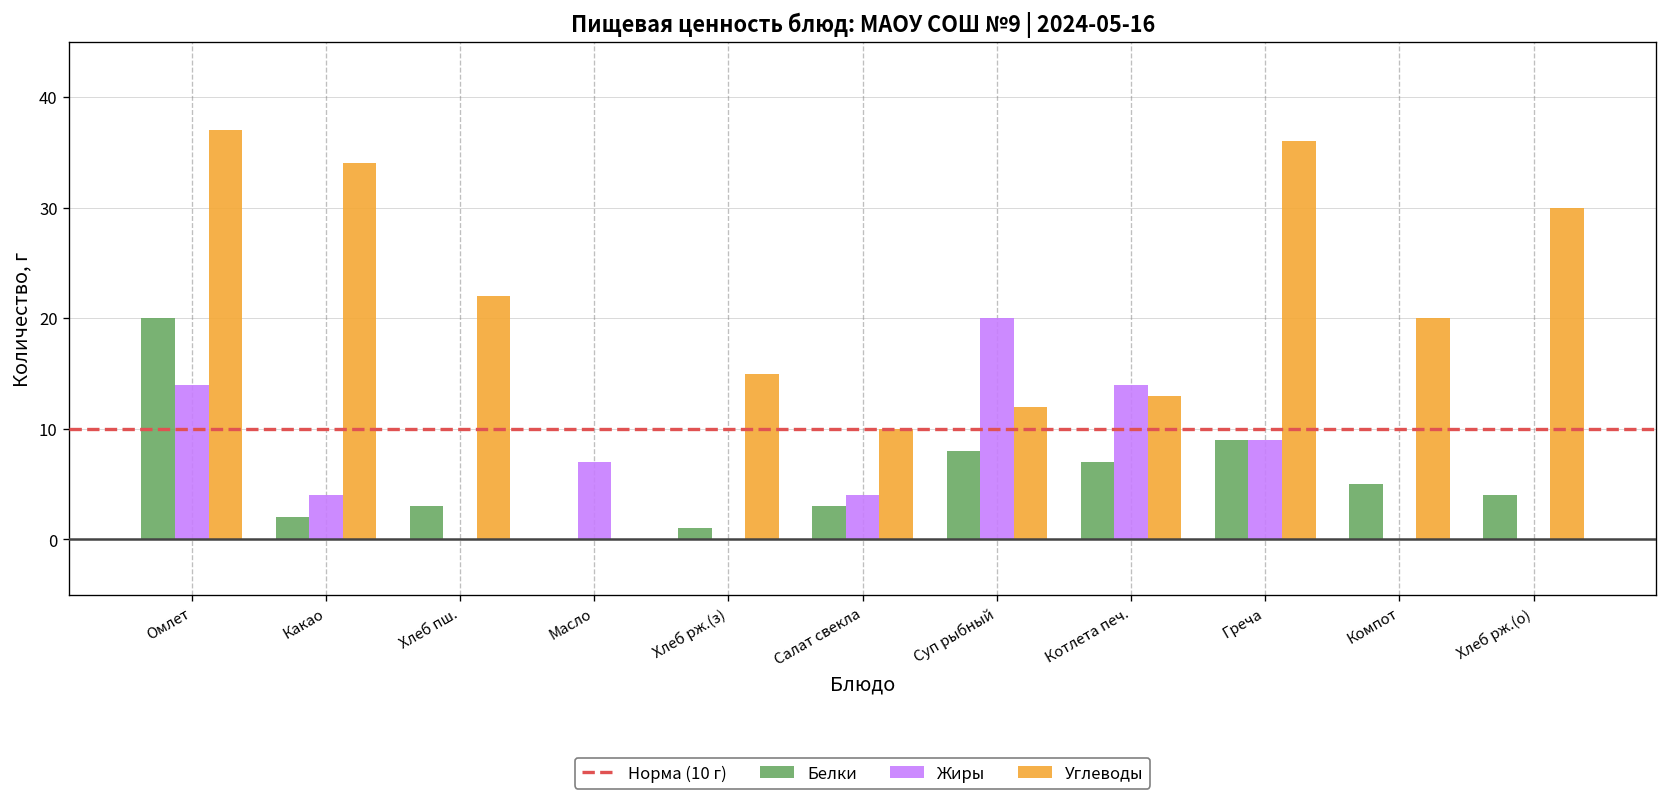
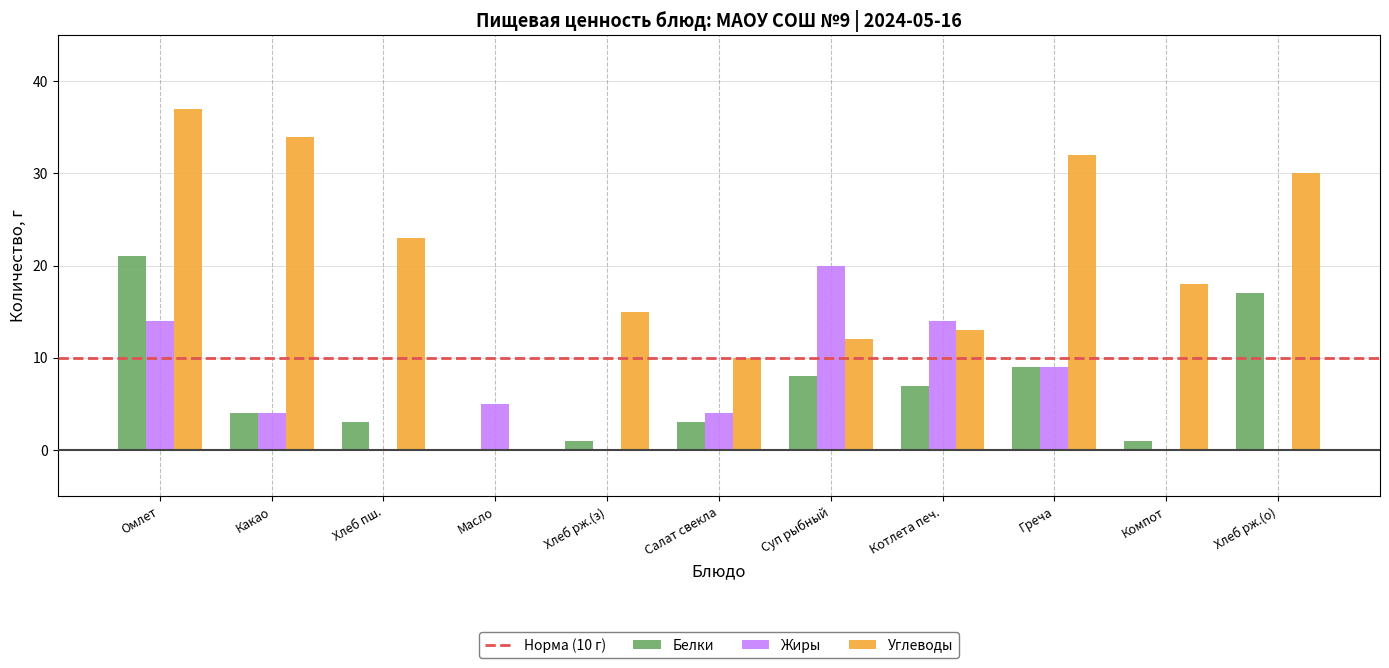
  {
    "Белки": {
-     "Омлет": 20,
-     "Какао": 2,
+     "Омлет": 21,
+     "Какао": 4,
      "Хлеб пш.": 3,
      "Масло": 0,
      "Хлеб рж.(з)": 1,
      "Салат свекла": 3,
      "Суп рыбный": 8,
      "Котлета печ.": 7,
      "Греча": 9,
-     "Компот": 5,
-     "Хлеб рж.(о)": 4
+     "Компот": 1,
+     "Хлеб рж.(о)": 17
    },
    "Жиры": {
      "Омлет": 14,
      "Какао": 4,
      "Хлеб пш.": 0,
-     "Масло": 7,
+     "Масло": 5,
      "Хлеб рж.(з)": 0,
      "Салат свекла": 4,
      "Суп рыбный": 20,
      "Котлета печ.": 14,
      "Греча": 9,
      "Компот": 0,
      "Хлеб рж.(о)": 0
    },
    "Углеводы": {
      "Омлет": 37,
      "Какао": 34,
-     "Хлеб пш.": 22,
+     "Хлеб пш.": 23,
      "Масло": 0,
      "Хлеб рж.(з)": 15,
      "Салат свекла": 10,
      "Суп рыбный": 12,
      "Котлета печ.": 13,
-     "Греча": 36,
-     "Компот": 20,
+     "Греча": 32,
+     "Компот": 18,
      "Хлеб рж.(о)": 30
    }
  }
